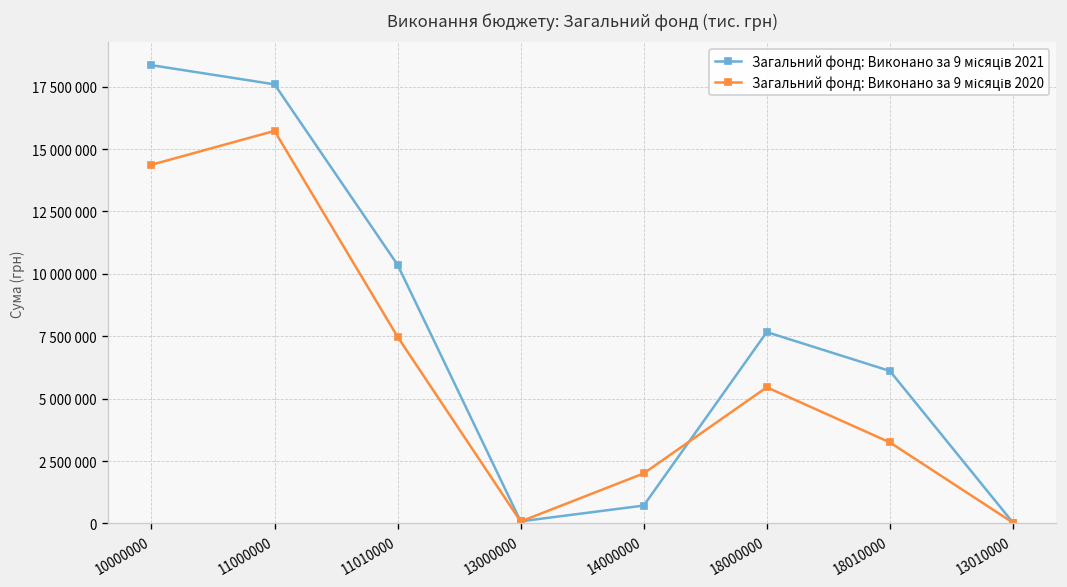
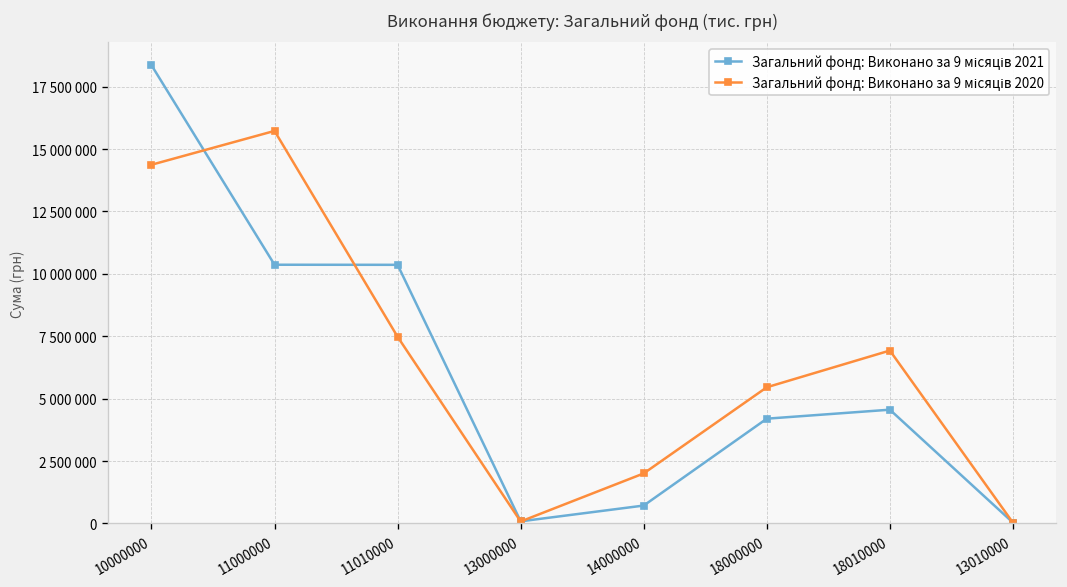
  {
    "Загальний фонд: Виконано за 9 місяців 2021": {
      "10000000": 18400000,
-     "11000000": 17600000,
+     "11000000": 10400000,
      "11010000": 10400000,
      "14000000": 700000,
-     "18000000": 7700000,
-     "18010000": 6100000
+     "18000000": 4200000,
+     "18010000": 4600000
    },
    "Загальний фонд: Виконано за 9 місяців 2020": {
      "10000000": 14400000,
      "11000000": 15700000,
      "11010000": 7500000,
      "14000000": 2000000,
      "18000000": 5500000,
-     "18010000": 3200000
+     "18010000": 6900000
    }
  }
